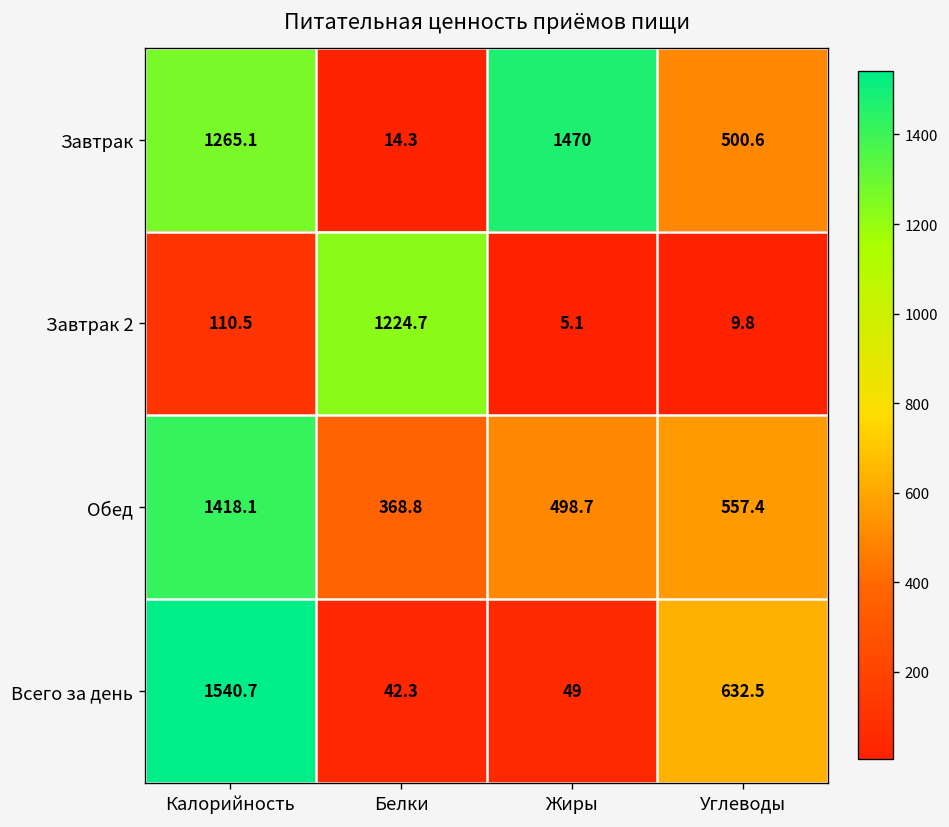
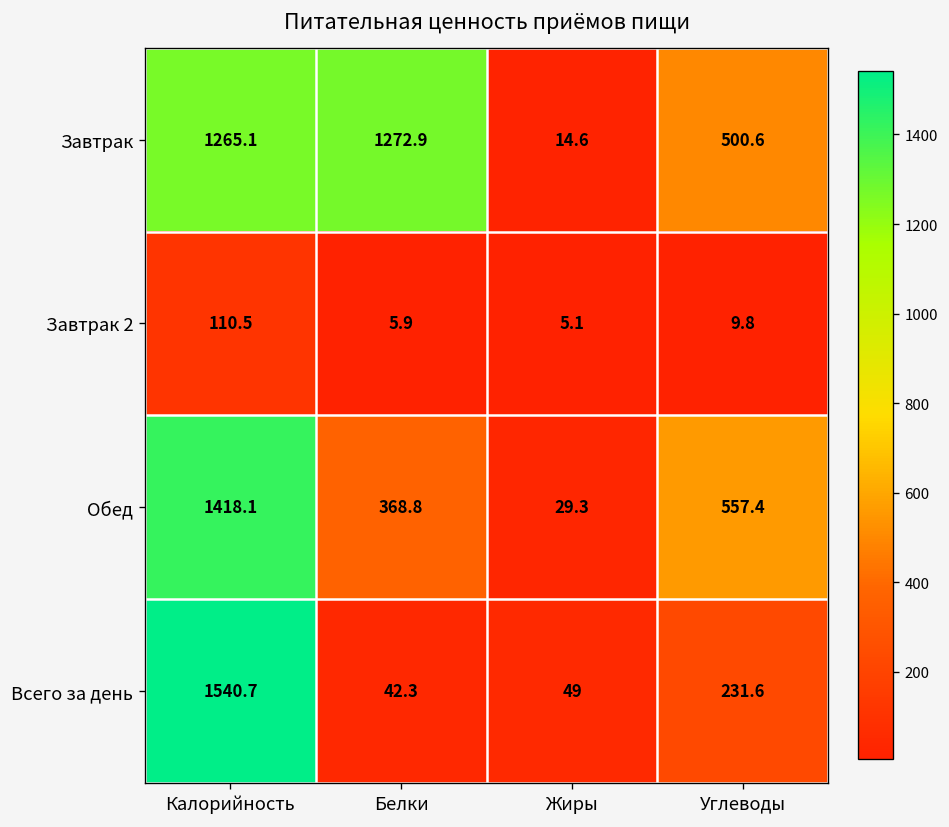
  {
    "Завтрак": {
      "Калорийность": 1265.1,
-     "Белки": 14.3,
-     "Жиры": 1470,
+     "Белки": 1272.9,
+     "Жиры": 14.6,
      "Углеводы": 500.6
    },
    "Завтрак 2": {
      "Калорийность": 110.5,
-     "Белки": 1224.7,
+     "Белки": 5.9,
      "Жиры": 5.1,
      "Углеводы": 9.8
    },
    "Обед": {
      "Калорийность": 1418.1,
      "Белки": 368.8,
-     "Жиры": 498.7,
+     "Жиры": 29.3,
      "Углеводы": 557.4
    },
    "Всего за день": {
      "Калорийность": 1540.7,
      "Белки": 42.3,
      "Жиры": 49,
-     "Углеводы": 632.5
+     "Углеводы": 231.6
    }
  }
